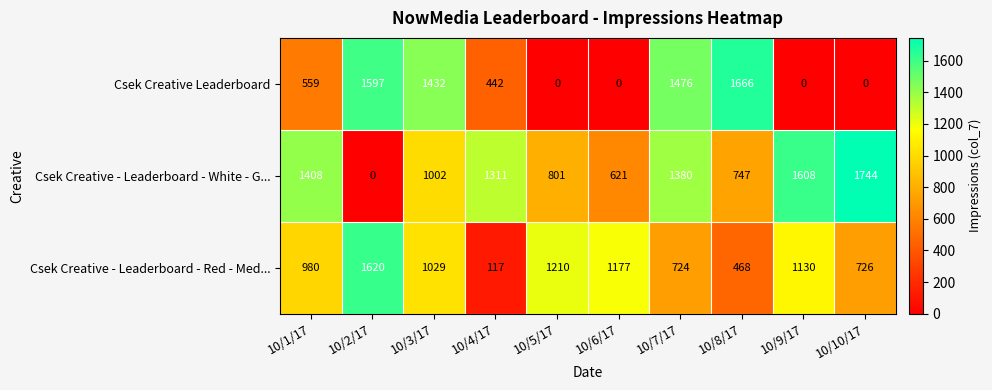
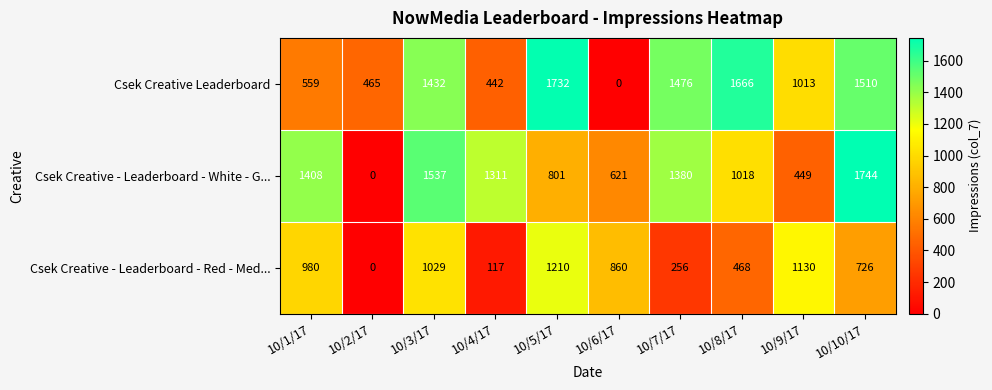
  {
    "Csek Creative Leaderboard": {
      "10/1/17": 559,
-     "10/2/17": 1597,
+     "10/2/17": 465,
      "10/3/17": 1432,
      "10/4/17": 442,
-     "10/5/17": 0,
+     "10/5/17": 1732,
      "10/6/17": 0,
      "10/7/17": 1476,
      "10/8/17": 1666,
-     "10/9/17": 0,
-     "10/10/17": 0
+     "10/9/17": 1013,
+     "10/10/17": 1510
    },
    "Csek Creative - Leaderboard - White - G...": {
      "10/1/17": 1408,
      "10/2/17": 0,
-     "10/3/17": 1002,
+     "10/3/17": 1537,
      "10/4/17": 1311,
      "10/5/17": 801,
      "10/6/17": 621,
      "10/7/17": 1380,
-     "10/8/17": 747,
-     "10/9/17": 1608,
+     "10/8/17": 1018,
+     "10/9/17": 449,
      "10/10/17": 1744
    },
    "Csek Creative - Leaderboard - Red - Med...": {
      "10/1/17": 980,
-     "10/2/17": 1620,
+     "10/2/17": 0,
      "10/3/17": 1029,
      "10/4/17": 117,
      "10/5/17": 1210,
-     "10/6/17": 1177,
-     "10/7/17": 724,
+     "10/6/17": 860,
+     "10/7/17": 256,
      "10/8/17": 468,
      "10/9/17": 1130,
      "10/10/17": 726
    }
  }
